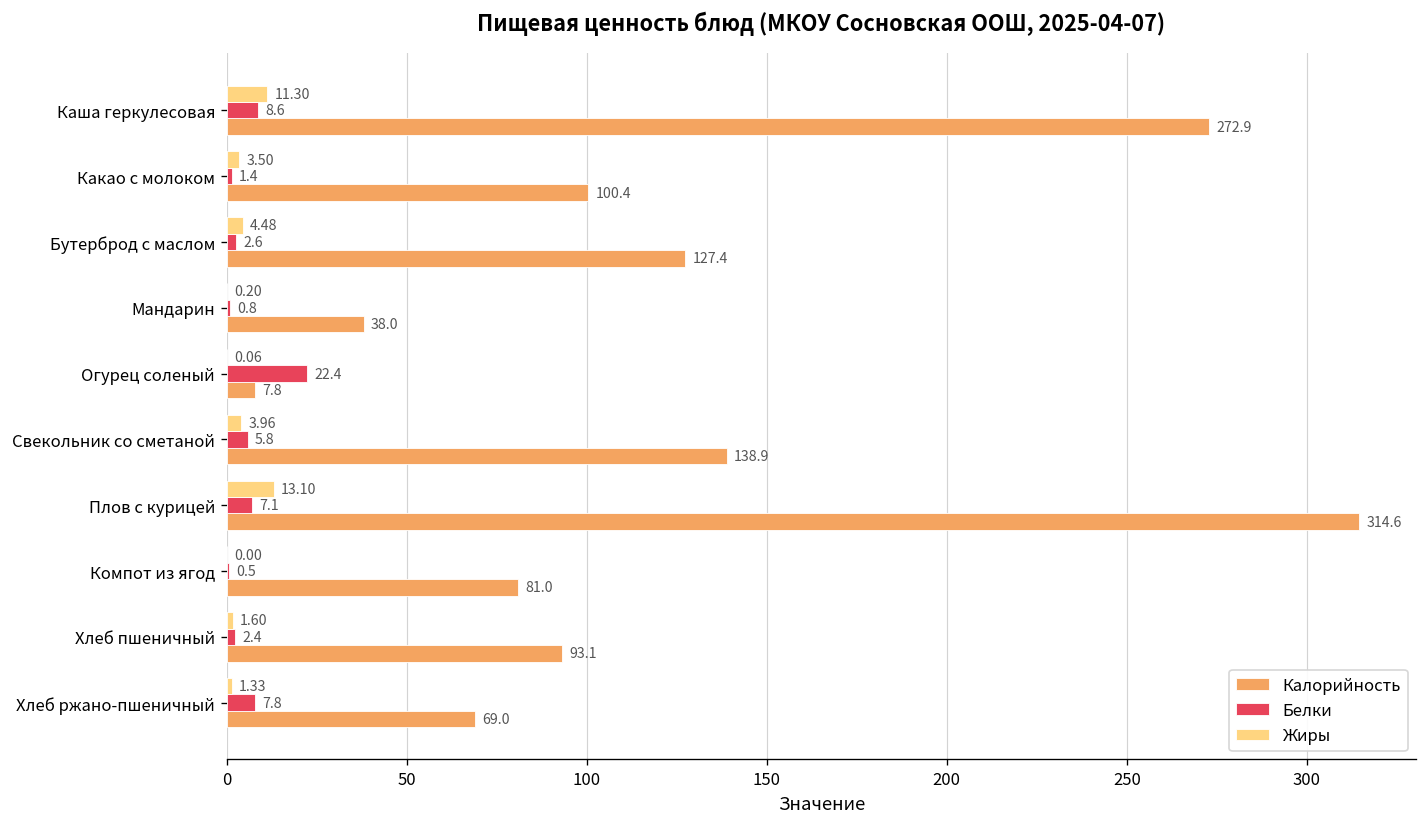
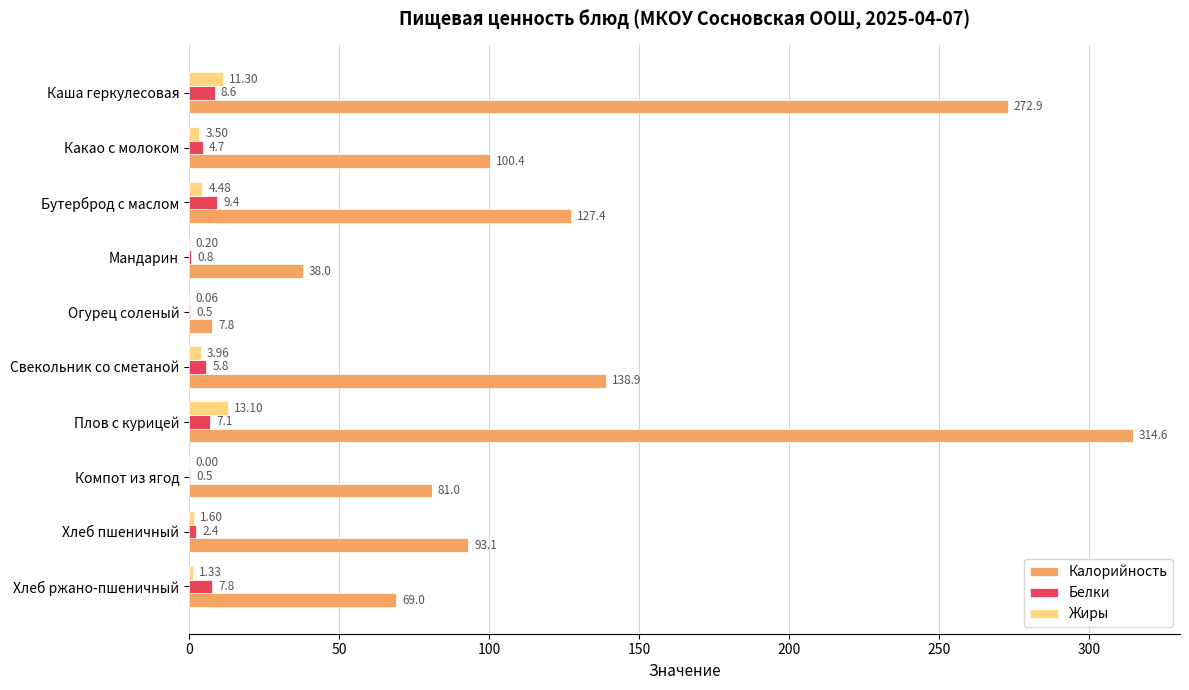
  {
    "Белки": {
      "Каша геркулесовая": 8.6,
-     "Какао с молоком": 1.4,
-     "Бутерброд с маслом": 2.6,
+     "Какао с молоком": 4.7,
+     "Бутерброд с маслом": 9.4,
      "Мандарин": 0.8,
-     "Огурец соленый": 22.4,
+     "Огурец соленый": 0.5,
      "Свекольник со сметаной": 5.8,
      "Плов с курицей": 7.1,
      "Компот из ягод": 0.5,
      "Хлеб пшеничный": 2.4,
      "Хлеб ржано-пшеничный": 7.8
    }
  }
